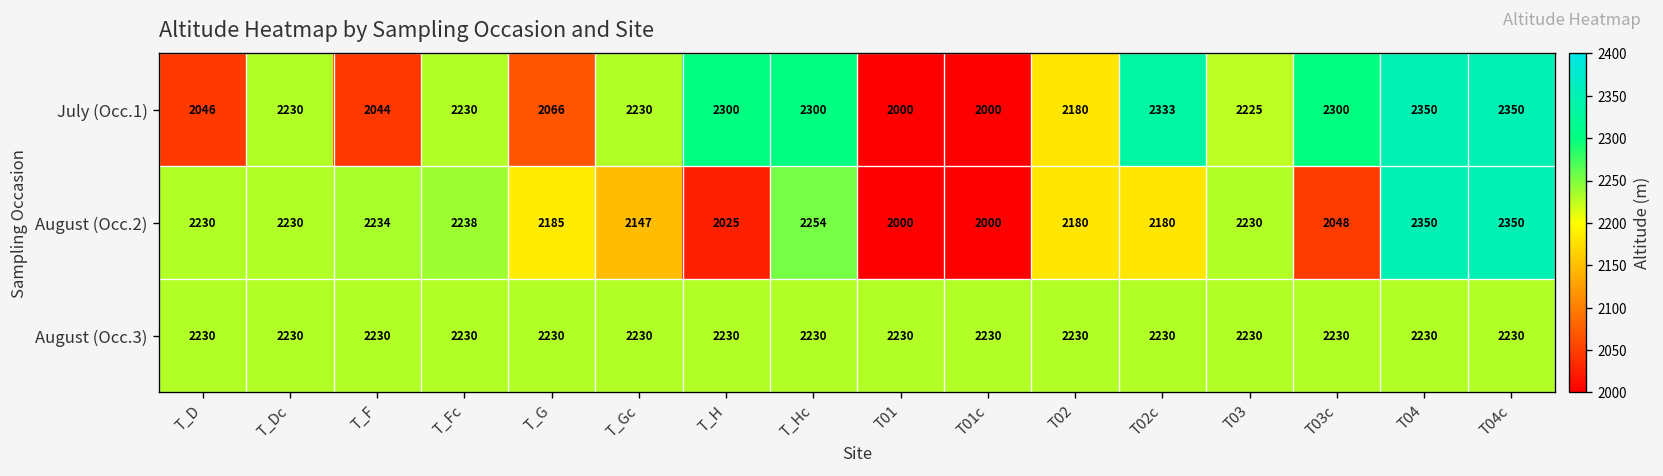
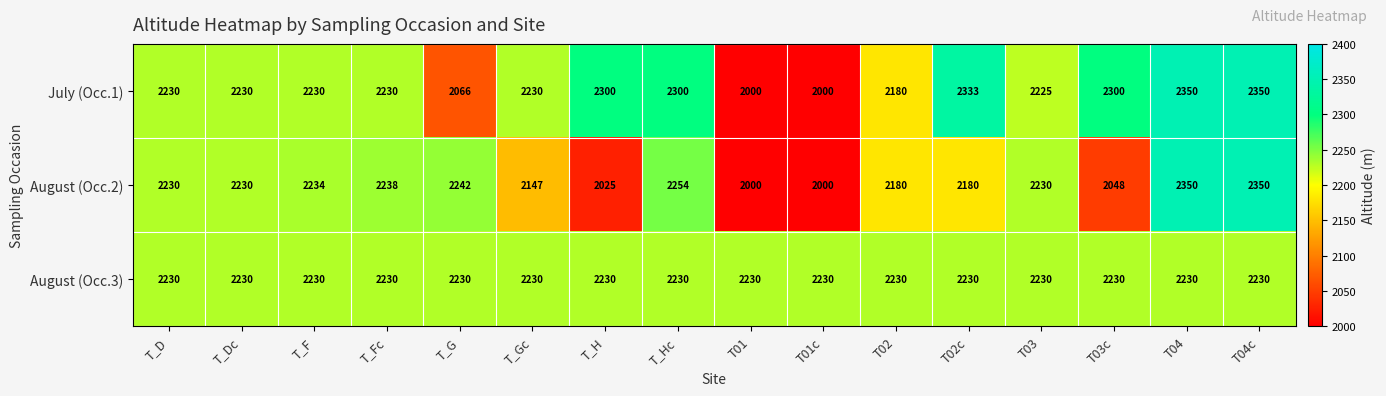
  {
    "July (Occ.1)": {
-     "T_D": 2046,
+     "T_D": 2230,
      "T_Dc": 2230,
-     "T_F": 2044,
+     "T_F": 2230,
      "T_Fc": 2230,
      "T_G": 2066,
      "T_Gc": 2230,
      "T_H": 2300,
      "T_Hc": 2300,
      "T01": 2000,
      "T01c": 2000,
      "T02": 2180,
      "T02c": 2333,
      "T03": 2225,
      "T03c": 2300,
      "T04": 2350,
      "T04c": 2350
    },
    "August (Occ.2)": {
      "T_D": 2230,
      "T_Dc": 2230,
      "T_F": 2234,
      "T_Fc": 2238,
-     "T_G": 2185,
+     "T_G": 2242,
      "T_Gc": 2147,
      "T_H": 2025,
      "T_Hc": 2254,
      "T01": 2000,
      "T01c": 2000,
      "T02": 2180,
      "T02c": 2180,
      "T03": 2230,
      "T03c": 2048,
      "T04": 2350,
      "T04c": 2350
    },
    "August (Occ.3)": {
      "T_D": 2230,
      "T_Dc": 2230,
      "T_F": 2230,
      "T_Fc": 2230,
      "T_G": 2230,
      "T_Gc": 2230,
      "T_H": 2230,
      "T_Hc": 2230,
      "T01": 2230,
      "T01c": 2230,
      "T02": 2230,
      "T02c": 2230,
      "T03": 2230,
      "T03c": 2230,
      "T04": 2230,
      "T04c": 2230
    }
  }
